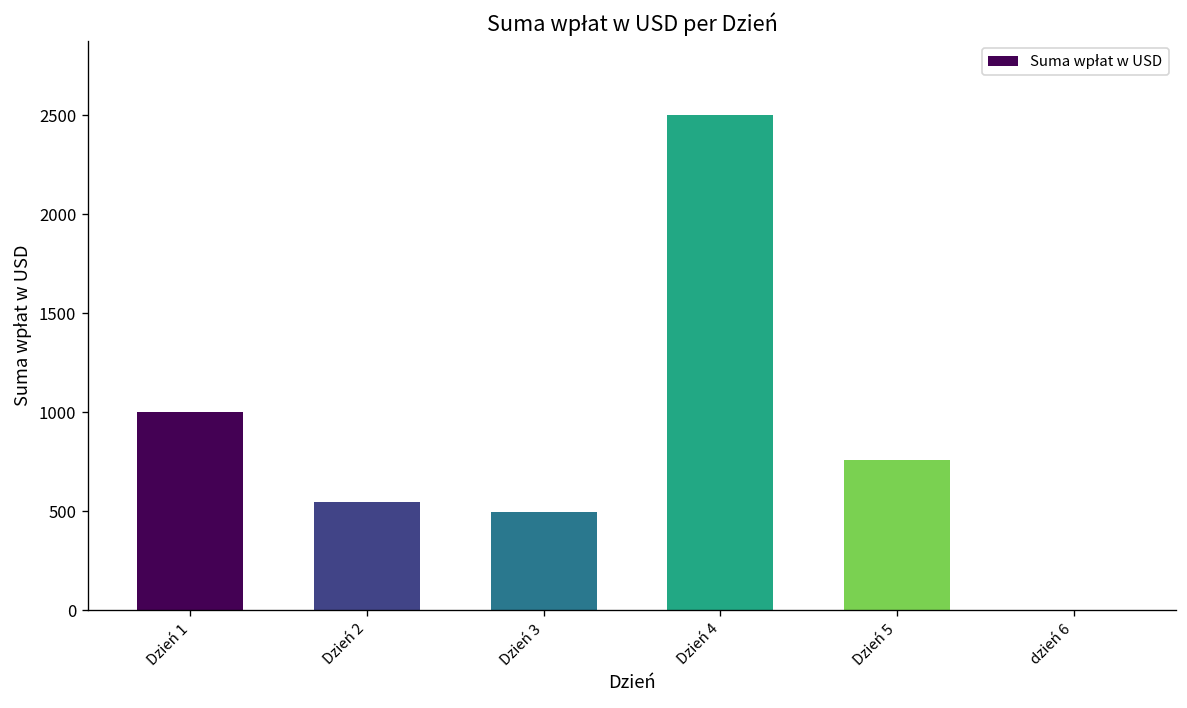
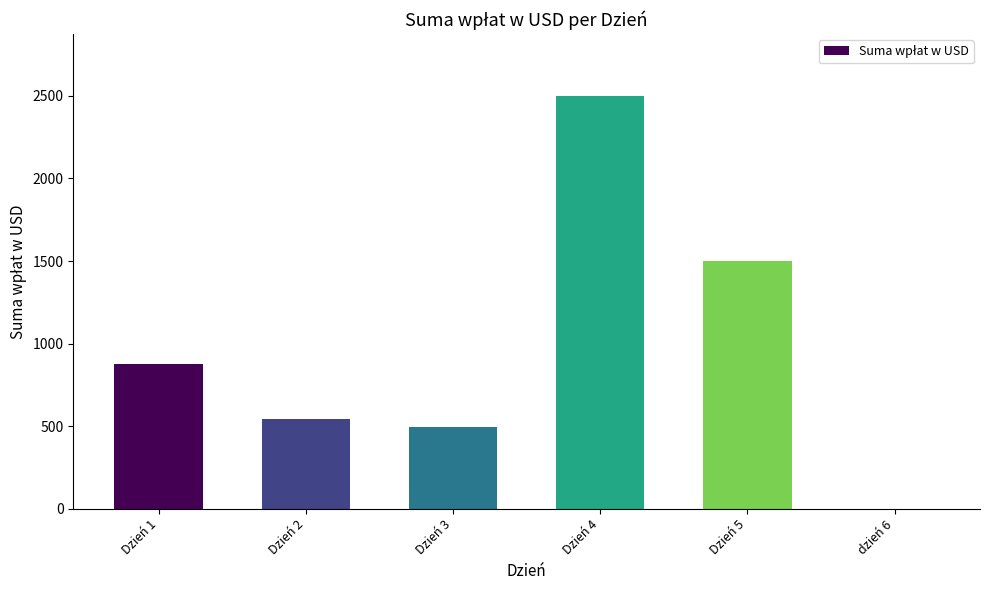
  {
-   "Dzień 1": 1000,
+   "Dzień 1": 880,
    "Dzień 2": 550,
    "Dzień 3": 500,
    "Dzień 4": 2500,
-   "Dzień 5": 760,
+   "Dzień 5": 1500,
    "dzień 6": 0
  }
